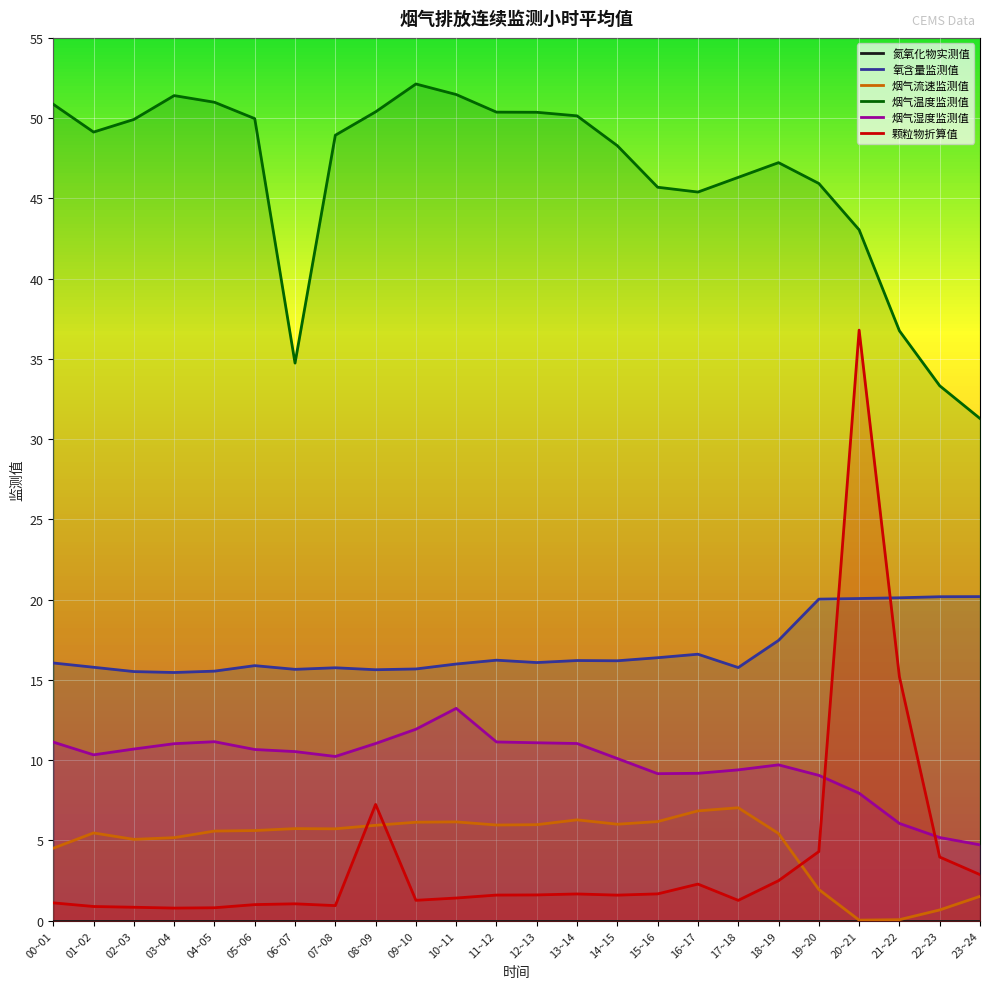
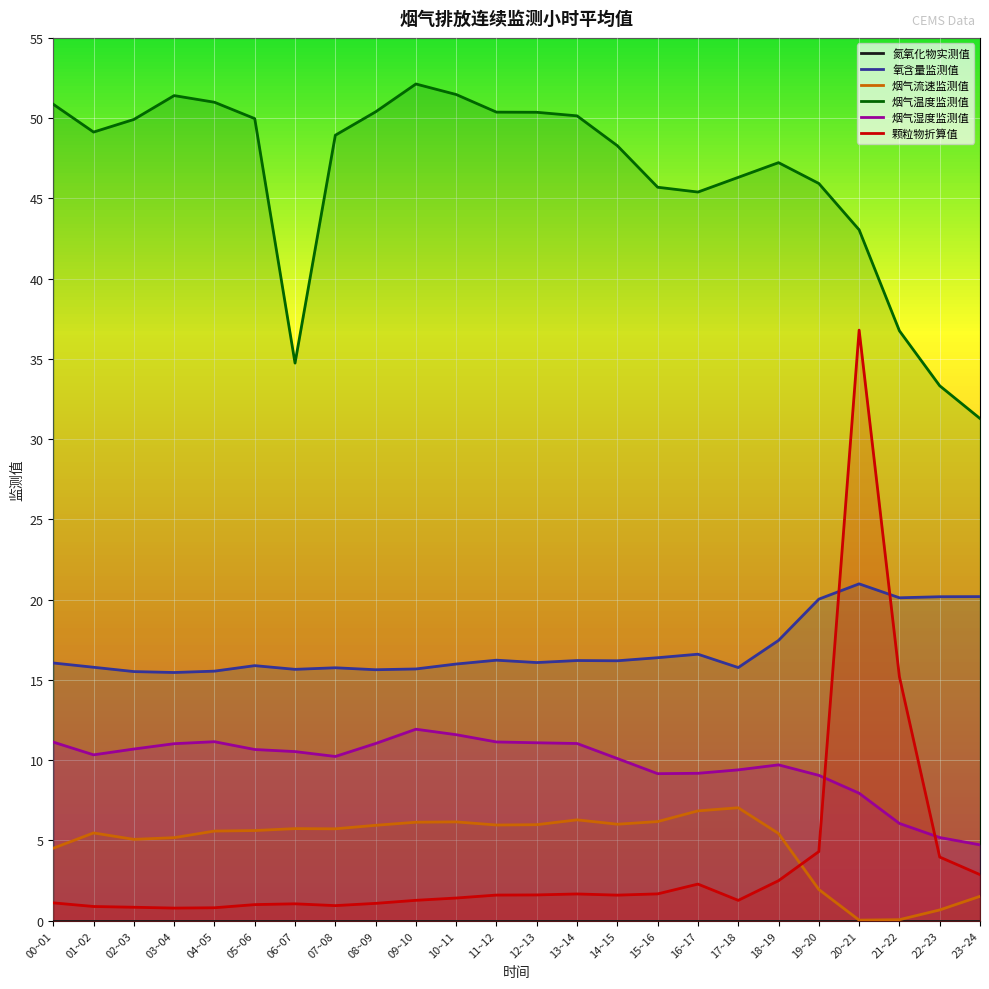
  {
    "氮氧化物实测值": {
      "00~01": 0.0,
      "01~02": 0.0,
      "02~03": 0.0,
      "03~04": 0.0,
      "04~05": 0.0,
      "05~06": 0.0,
      "06~07": 0.0,
      "07~08": 0.0,
      "08~09": 0.0,
      "09~10": 0.0,
      "10~11": 0.0,
      "11~12": 0.0,
      "12~13": 0.0,
      "13~14": 0.0,
      "14~15": 0.0,
      "15~16": 0.0,
      "16~17": 0.0,
      "17~18": 0.0,
      "18~19": 0.0,
      "19~20": 0.0,
      "22~23": 0.0,
      "23~24": 0.0
    },
    "氧含量监测值": {
      "00~01": 16.1,
      "01~02": 15.8,
      "02~03": 15.5,
      "03~04": 15.5,
      "04~05": 15.5,
      "05~06": 15.9,
      "06~07": 15.7,
      "07~08": 15.8,
      "08~09": 15.6,
      "09~10": 15.7,
      "10~11": 16.0,
      "11~12": 16.2,
      "12~13": 16.1,
      "13~14": 16.2,
      "14~15": 16.2,
      "15~16": 16.4,
      "16~17": 16.6,
      "17~18": 15.8,
      "18~19": 17.5,
      "19~20": 20.0,
-     "20~21": 20.1,
+     "20~21": 21.0,
      "21~22": 20.1,
      "22~23": 20.2,
      "23~24": 20.2
    },
    "烟气流速监测值": {
      "00~01": 4.5,
      "01~02": 5.5,
      "02~03": 5.1,
      "03~04": 5.2,
      "04~05": 5.6,
      "05~06": 5.6,
      "06~07": 5.7,
      "07~08": 5.7,
      "08~09": 5.9,
      "09~10": 6.1,
      "10~11": 6.2,
      "11~12": 6.0,
      "12~13": 6.0,
      "13~14": 6.3,
      "14~15": 6.0,
      "15~16": 6.2,
      "16~17": 6.8,
      "17~18": 7.0,
      "18~19": 5.4,
      "19~20": 1.9,
      "22~23": 0.7,
      "23~24": 1.5
    },
    "烟气温度监测值": {
      "00~01": 50.9,
      "01~02": 49.1,
      "02~03": 49.9,
      "03~04": 51.4,
      "04~05": 51.0,
      "05~06": 50.0,
      "06~07": 34.7,
      "07~08": 48.9,
      "08~09": 50.4,
      "09~10": 52.1,
      "10~11": 51.5,
      "11~12": 50.4,
      "12~13": 50.4,
      "13~14": 50.1,
      "14~15": 48.3,
      "15~16": 45.7,
      "16~17": 45.4,
      "17~18": 46.3,
      "18~19": 47.2,
      "19~20": 45.9,
      "20~21": 43.0,
      "21~22": 36.8,
      "22~23": 33.3,
      "23~24": 31.3
    },
    "烟气湿度监测值": {
      "00~01": 11.1,
      "01~02": 10.3,
      "02~03": 10.7,
      "03~04": 11.0,
      "04~05": 11.2,
      "05~06": 10.7,
      "06~07": 10.5,
      "07~08": 10.2,
      "08~09": 11.0,
      "09~10": 11.9,
-     "10~11": 13.2,
+     "10~11": 11.6,
      "11~12": 11.1,
      "12~13": 11.1,
      "13~14": 11.0,
      "14~15": 10.1,
      "15~16": 9.2,
      "16~17": 9.2,
      "17~18": 9.4,
      "18~19": 9.7,
      "19~20": 9.1,
      "20~21": 7.9,
      "21~22": 6.1,
      "22~23": 5.2,
      "23~24": 4.7
    },
    "颗粒物折算值": {
      "00~01": 1.1,
      "01~02": 0.9,
      "02~03": 0.8,
      "03~04": 0.8,
      "04~05": 0.8,
      "05~06": 1.0,
      "06~07": 1.1,
      "07~08": 0.9,
-     "08~09": 7.2,
+     "08~09": 1.1,
      "09~10": 1.3,
      "10~11": 1.4,
      "11~12": 1.6,
      "12~13": 1.6,
      "13~14": 1.7,
      "14~15": 1.6,
      "15~16": 1.7,
      "16~17": 2.3,
      "17~18": 1.3,
      "18~19": 2.5,
      "19~20": 4.3,
      "20~21": 36.8,
      "21~22": 15.2,
      "22~23": 4.0,
      "23~24": 2.9
    }
  }
